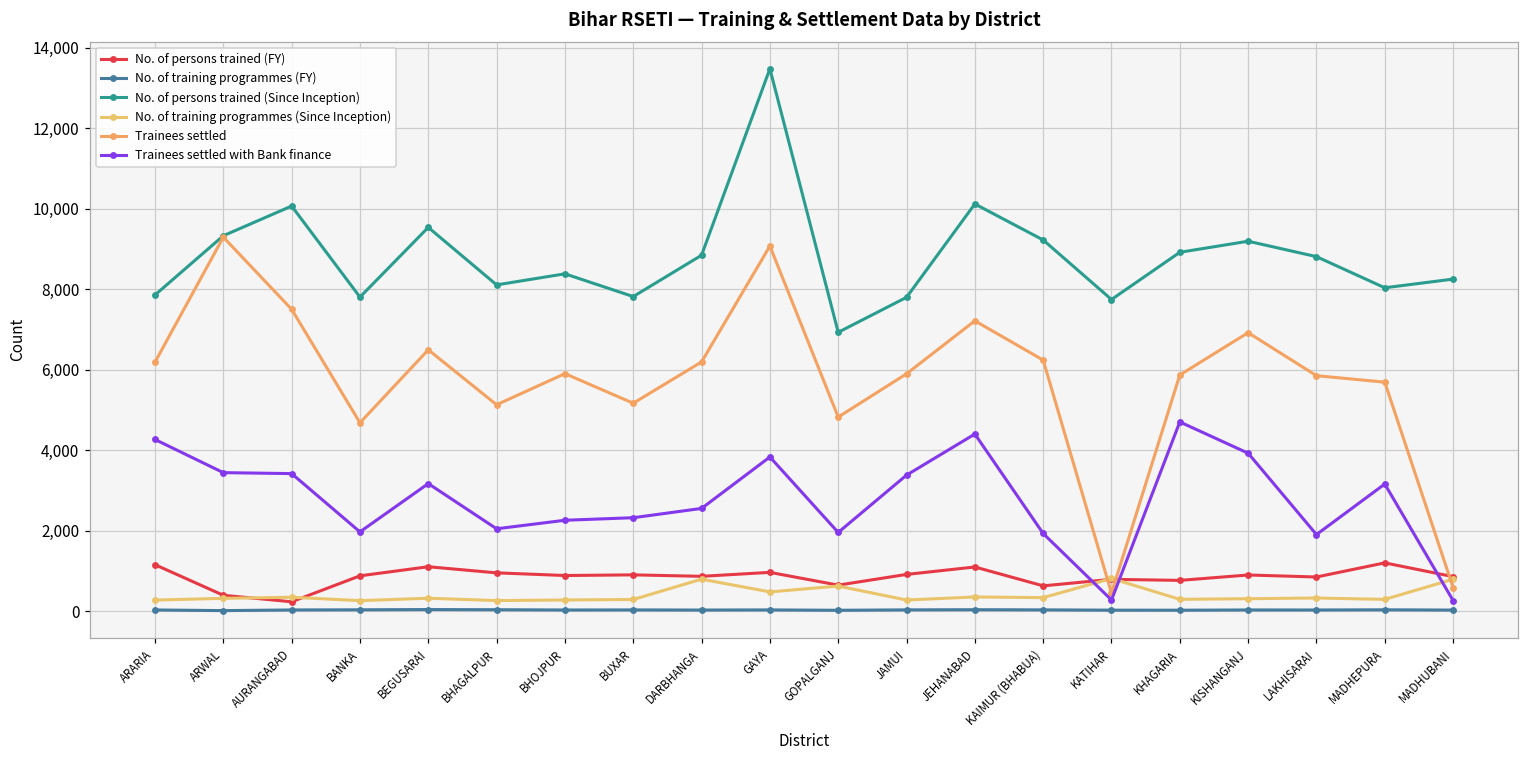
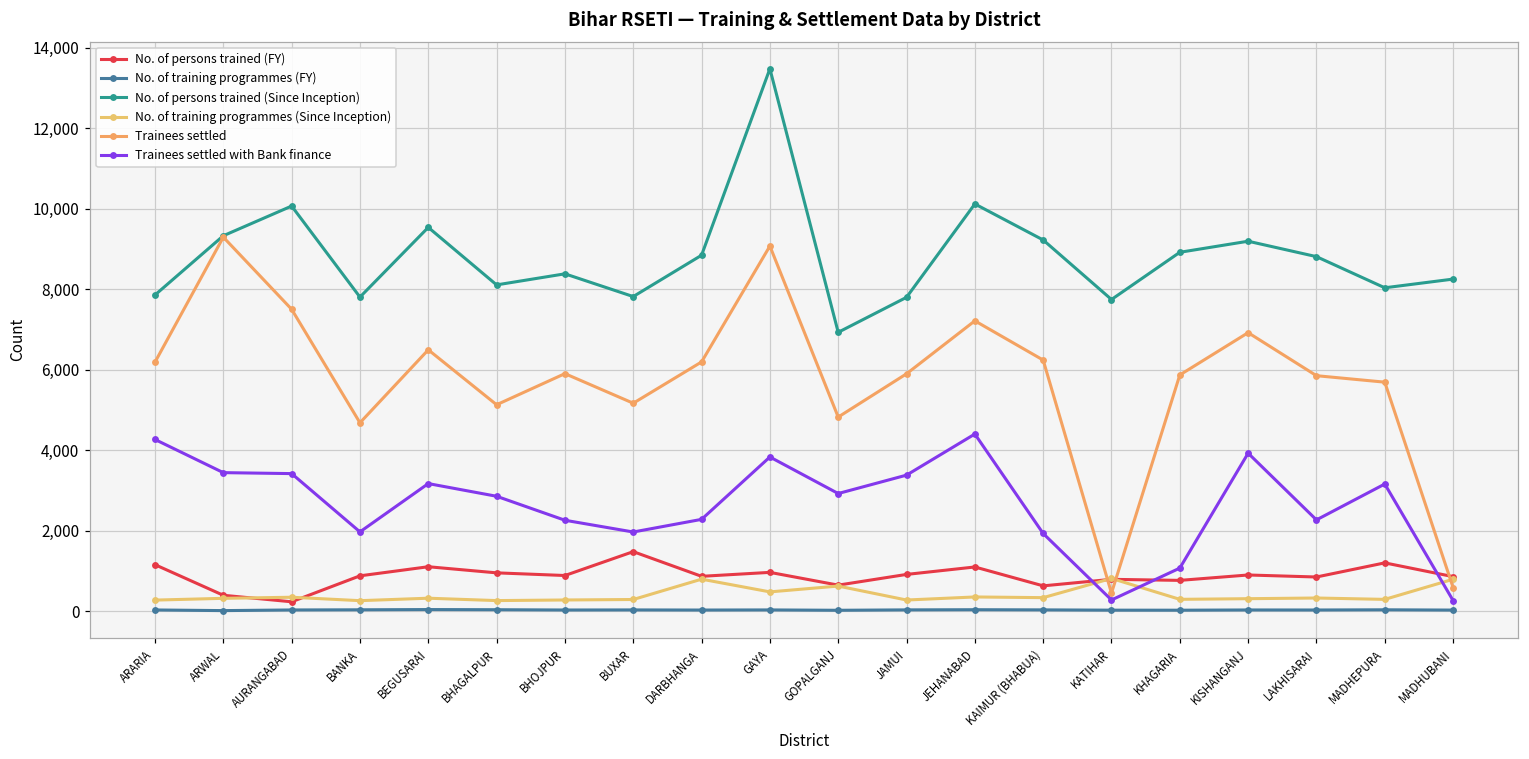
  {
    "No. of persons trained (FY)": {
      "ARARIA": "1,200",
      "ARWAL": "400",
      "AURANGABAD": "200",
      "BANKA": "900",
      "BEGUSARAI": "1,100",
      "BHAGALPUR": "1,000",
      "BHOJPUR": "900",
-     "BUXAR": "900",
+     "BUXAR": "1,500",
      "DARBHANGA": "900",
      "GAYA": "1,000",
      "JAMUI": "900",
      "JEHANABAD": "1,100",
      "KAIMUR (BHABUA)": "600",
      "KHAGARIA": "800",
      "KISHANGANJ": "900",
      "LAKHISARAI": "800",
      "MADHEPURA": "1,200"
    },
    "Trainees settled with Bank finance": {
      "ARARIA": "4,300",
      "ARWAL": "3,400",
      "AURANGABAD": "3,400",
      "BANKA": "2,000",
      "BEGUSARAI": "3,200",
-     "BHAGALPUR": "2,000",
+     "BHAGALPUR": "2,900",
      "BHOJPUR": "2,300",
-     "BUXAR": "2,300",
-     "DARBHANGA": "2,600",
+     "BUXAR": "2,000",
+     "DARBHANGA": "2,300",
      "GAYA": "3,800",
-     "GOPALGANJ": "2,000",
+     "GOPALGANJ": "2,900",
      "JAMUI": "3,400",
      "JEHANABAD": "4,400",
      "KAIMUR (BHABUA)": "1,900",
      "KATIHAR": "300",
-     "KHAGARIA": "4,700",
+     "KHAGARIA": "1,100",
      "KISHANGANJ": "3,900",
-     "LAKHISARAI": "1,900",
+     "LAKHISARAI": "2,300",
      "MADHEPURA": "3,200",
      "MADHUBANI": "300"
    }
  }
